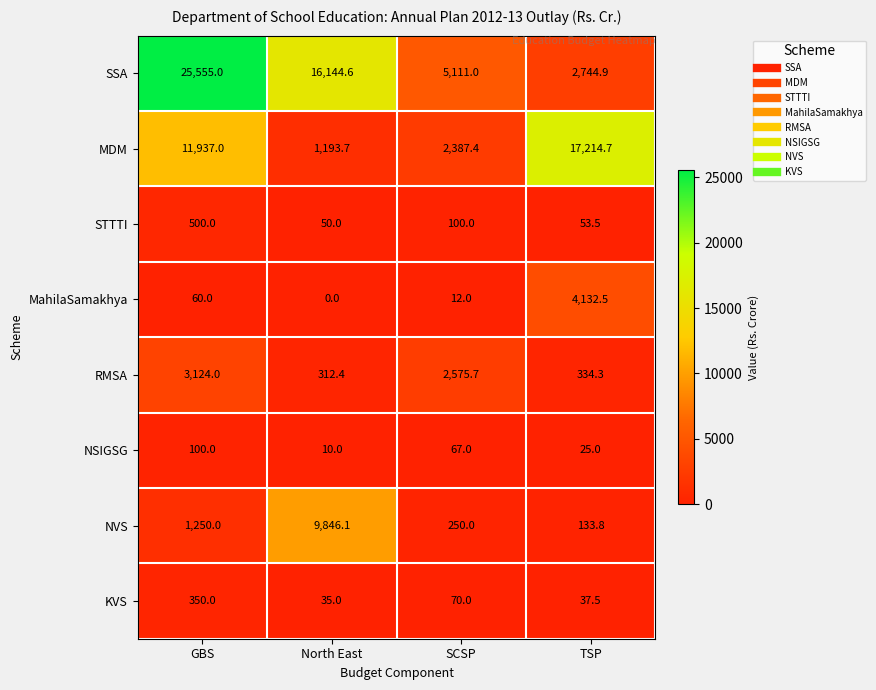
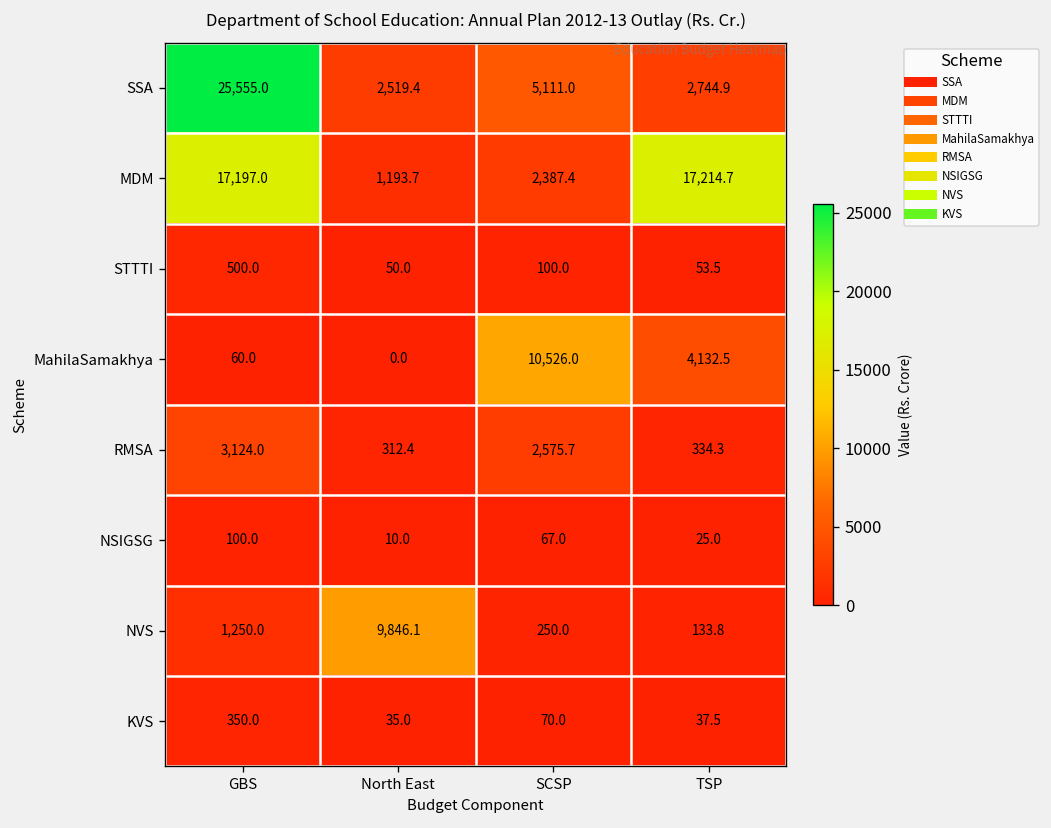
  {
    "SSA": {
      "GBS": "25,555.0",
-     "North East": "16,144.6",
+     "North East": "2,519.4",
      "SCSP": "5,111.0"
    },
    "MDM": {
-     "GBS": "11,937.0",
+     "GBS": "17,197.0",
      "North East": "1,193.7",
      "SCSP": "2,387.4",
      "TSP": "17,214.7"
    },
    "STTTI": {
      "GBS": "500.0",
      "North East": "50.0",
      "SCSP": "100.0",
      "TSP": "53.5"
    },
    "MahilaSamakhya": {
      "GBS": "60.0",
      "North East": "0.0",
-     "SCSP": "12.0",
+     "SCSP": "10,526.0",
      "TSP": "4,132.5"
    },
    "RMSA": {
      "GBS": "3,124.0",
      "North East": "312.4",
      "SCSP": "2,575.7",
      "TSP": "334.3"
    },
    "NSIGSG": {
      "GBS": "100.0",
      "North East": "10.0",
      "SCSP": "67.0",
      "TSP": "25.0"
    },
    "NVS": {
      "GBS": "1,250.0",
      "North East": "9,846.1",
      "SCSP": "250.0",
      "TSP": "133.8"
    },
    "KVS": {
      "GBS": "350.0",
      "North East": "35.0",
      "SCSP": "70.0",
      "TSP": "37.5"
    }
  }
